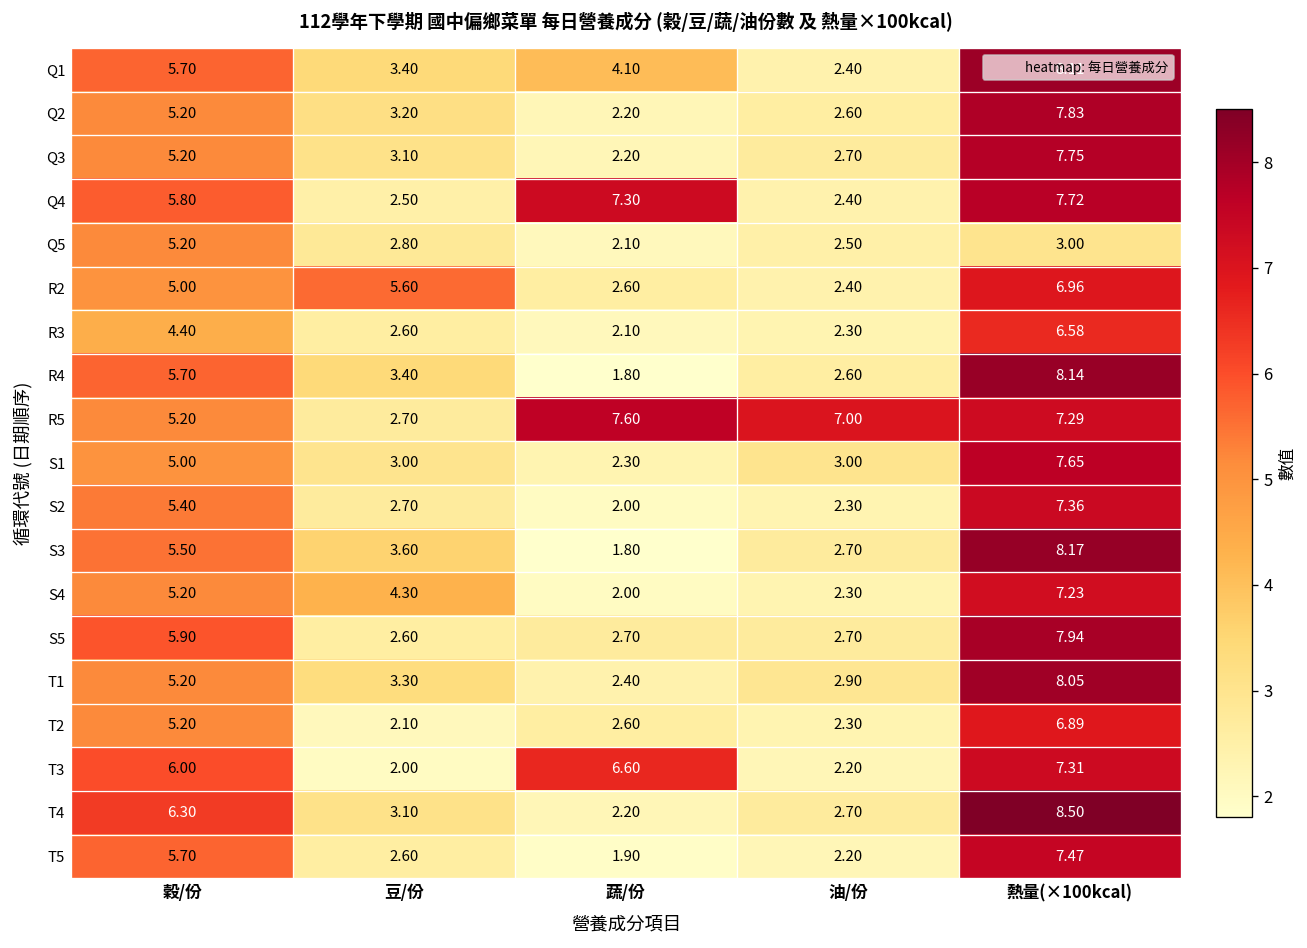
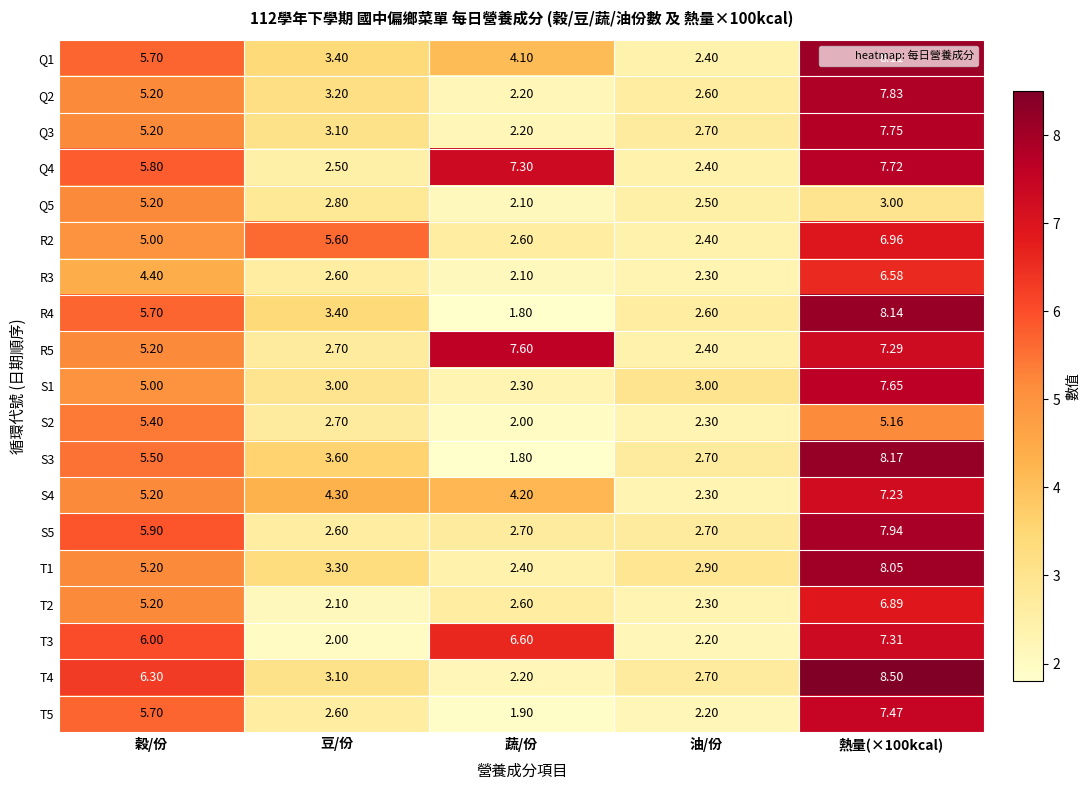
  {
    "Q1": {
      "穀/份": 5.70,
      "豆/份": 3.40,
      "蔬/份": 4.10,
      "油/份": 2.40
    },
    "Q2": {
      "穀/份": 5.20,
      "豆/份": 3.20,
      "蔬/份": 2.20,
      "油/份": 2.60,
      "熱量(×100kcal)": 7.83
    },
    "Q3": {
      "穀/份": 5.20,
      "豆/份": 3.10,
      "蔬/份": 2.20,
      "油/份": 2.70,
      "熱量(×100kcal)": 7.75
    },
    "Q4": {
      "穀/份": 5.80,
      "豆/份": 2.50,
      "蔬/份": 7.30,
      "油/份": 2.40,
      "熱量(×100kcal)": 7.72
    },
    "Q5": {
      "穀/份": 5.20,
      "豆/份": 2.80,
      "蔬/份": 2.10,
      "油/份": 2.50,
      "熱量(×100kcal)": 3.00
    },
    "R2": {
      "穀/份": 5.00,
      "豆/份": 5.60,
      "蔬/份": 2.60,
      "油/份": 2.40,
      "熱量(×100kcal)": 6.96
    },
    "R3": {
      "穀/份": 4.40,
      "豆/份": 2.60,
      "蔬/份": 2.10,
      "油/份": 2.30,
      "熱量(×100kcal)": 6.58
    },
    "R4": {
      "穀/份": 5.70,
      "豆/份": 3.40,
      "蔬/份": 1.80,
      "油/份": 2.60,
      "熱量(×100kcal)": 8.14
    },
    "R5": {
      "穀/份": 5.20,
      "豆/份": 2.70,
      "蔬/份": 7.60,
-     "油/份": 7.00,
+     "油/份": 2.40,
      "熱量(×100kcal)": 7.29
    },
    "S1": {
      "穀/份": 5.00,
      "豆/份": 3.00,
      "蔬/份": 2.30,
      "油/份": 3.00,
      "熱量(×100kcal)": 7.65
    },
    "S2": {
      "穀/份": 5.40,
      "豆/份": 2.70,
      "蔬/份": 2.00,
      "油/份": 2.30,
-     "熱量(×100kcal)": 7.36
+     "熱量(×100kcal)": 5.16
    },
    "S3": {
      "穀/份": 5.50,
      "豆/份": 3.60,
      "蔬/份": 1.80,
      "油/份": 2.70,
      "熱量(×100kcal)": 8.17
    },
    "S4": {
      "穀/份": 5.20,
      "豆/份": 4.30,
-     "蔬/份": 2.00,
+     "蔬/份": 4.20,
      "油/份": 2.30,
      "熱量(×100kcal)": 7.23
    },
    "S5": {
      "穀/份": 5.90,
      "豆/份": 2.60,
      "蔬/份": 2.70,
      "油/份": 2.70,
      "熱量(×100kcal)": 7.94
    },
    "T1": {
      "穀/份": 5.20,
      "豆/份": 3.30,
      "蔬/份": 2.40,
      "油/份": 2.90,
      "熱量(×100kcal)": 8.05
    },
    "T2": {
      "穀/份": 5.20,
      "豆/份": 2.10,
      "蔬/份": 2.60,
      "油/份": 2.30,
      "熱量(×100kcal)": 6.89
    },
    "T3": {
      "穀/份": 6.00,
      "豆/份": 2.00,
      "蔬/份": 6.60,
      "油/份": 2.20,
      "熱量(×100kcal)": 7.31
    },
    "T4": {
      "穀/份": 6.30,
      "豆/份": 3.10,
      "蔬/份": 2.20,
      "油/份": 2.70,
      "熱量(×100kcal)": 8.50
    },
    "T5": {
      "穀/份": 5.70,
      "豆/份": 2.60,
      "蔬/份": 1.90,
      "油/份": 2.20,
      "熱量(×100kcal)": 7.47
    }
  }
